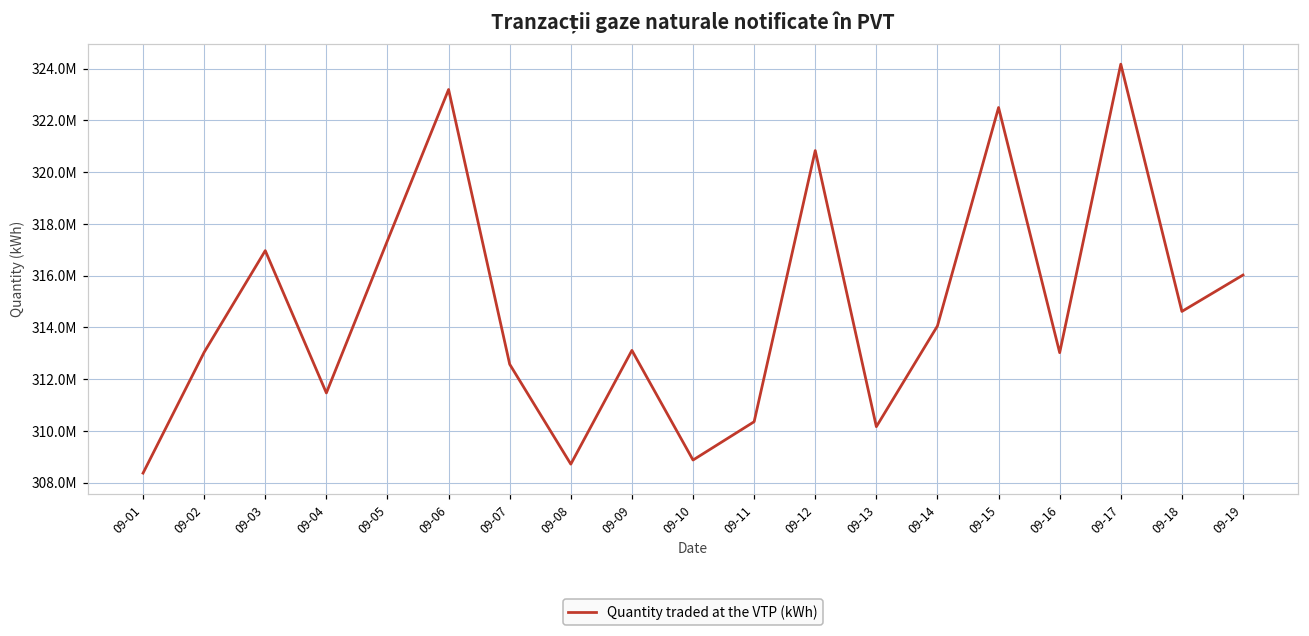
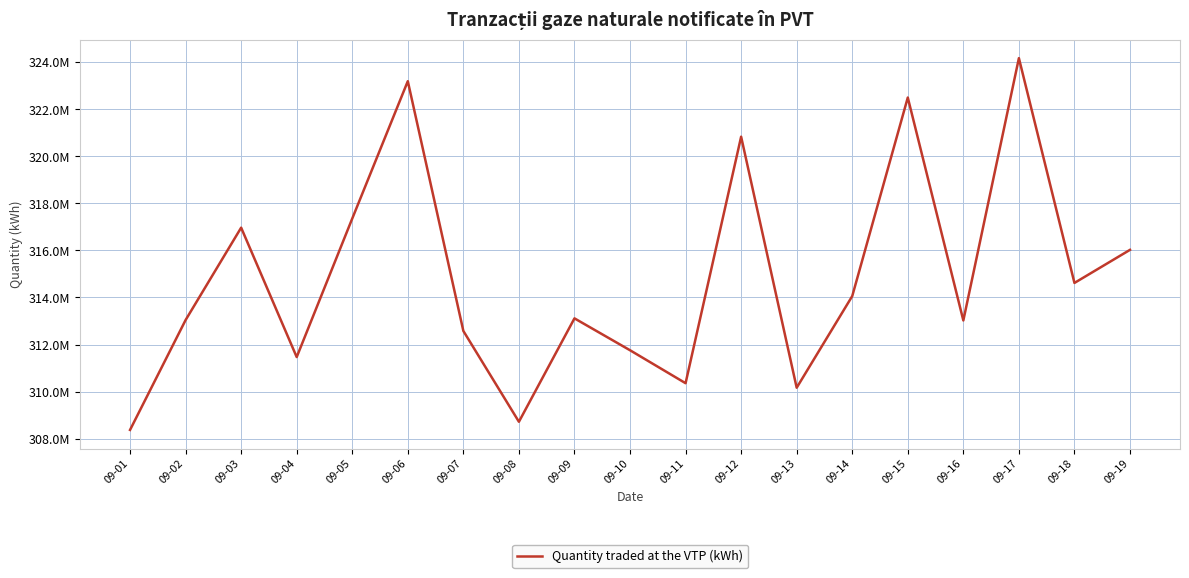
  {
    "09-01": 308400000,
    "09-02": 313000000,
    "09-03": 317000000,
    "09-04": 311500000,
    "09-05": 317400000,
    "09-06": 323200000,
    "09-07": 312600000,
    "09-08": 308700000,
    "09-09": 313100000,
-   "09-10": 308900000,
+   "09-10": 311800000,
    "09-11": 310400000,
    "09-12": 320800000,
    "09-13": 310200000,
    "09-14": 314100000,
    "09-15": 322500000,
    "09-16": 313000000,
    "09-17": 324200000,
    "09-18": 314600000,
    "09-19": 316000000
  }
